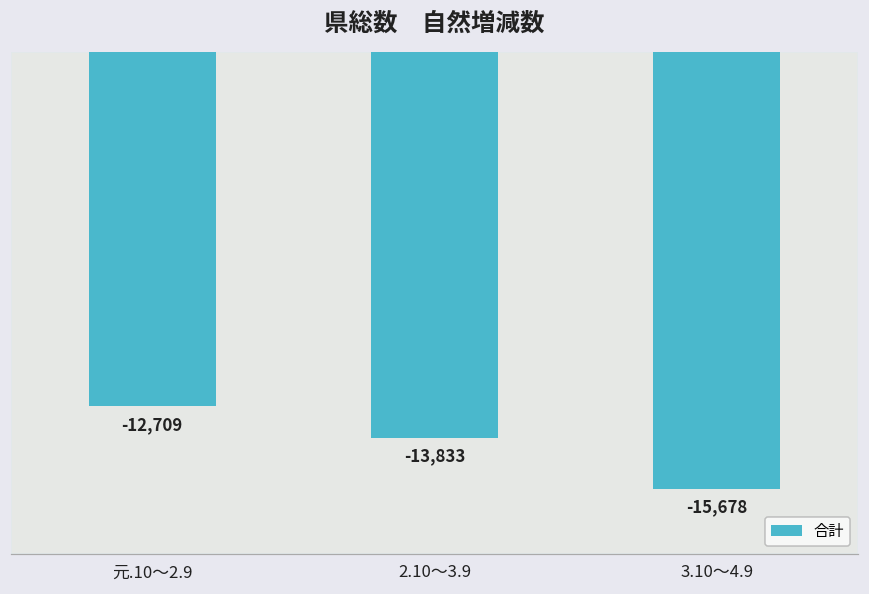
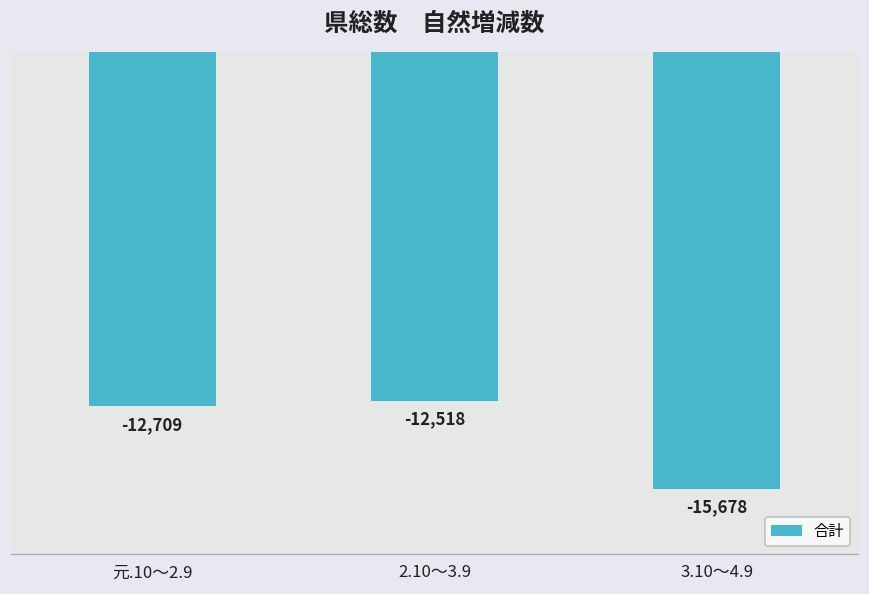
  {
    "元.10～2.9": "-12,709",
-   "2.10～3.9": "-13,833",
+   "2.10～3.9": "-12,518",
    "3.10～4.9": "-15,678"
  }
